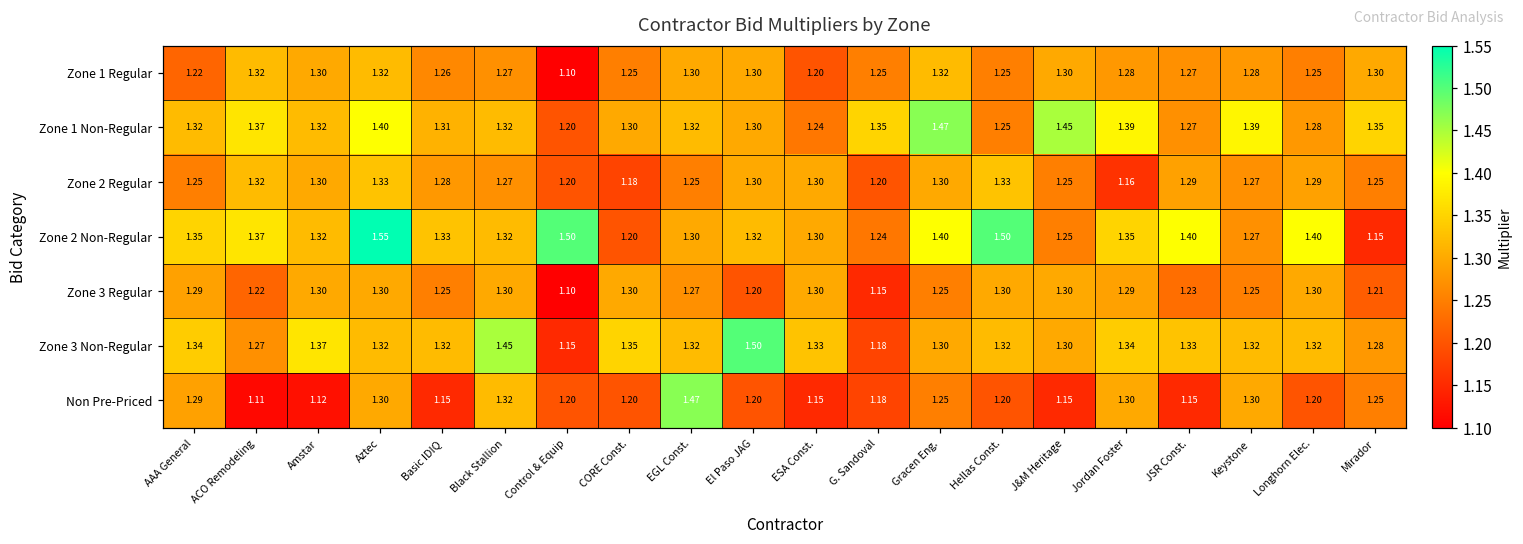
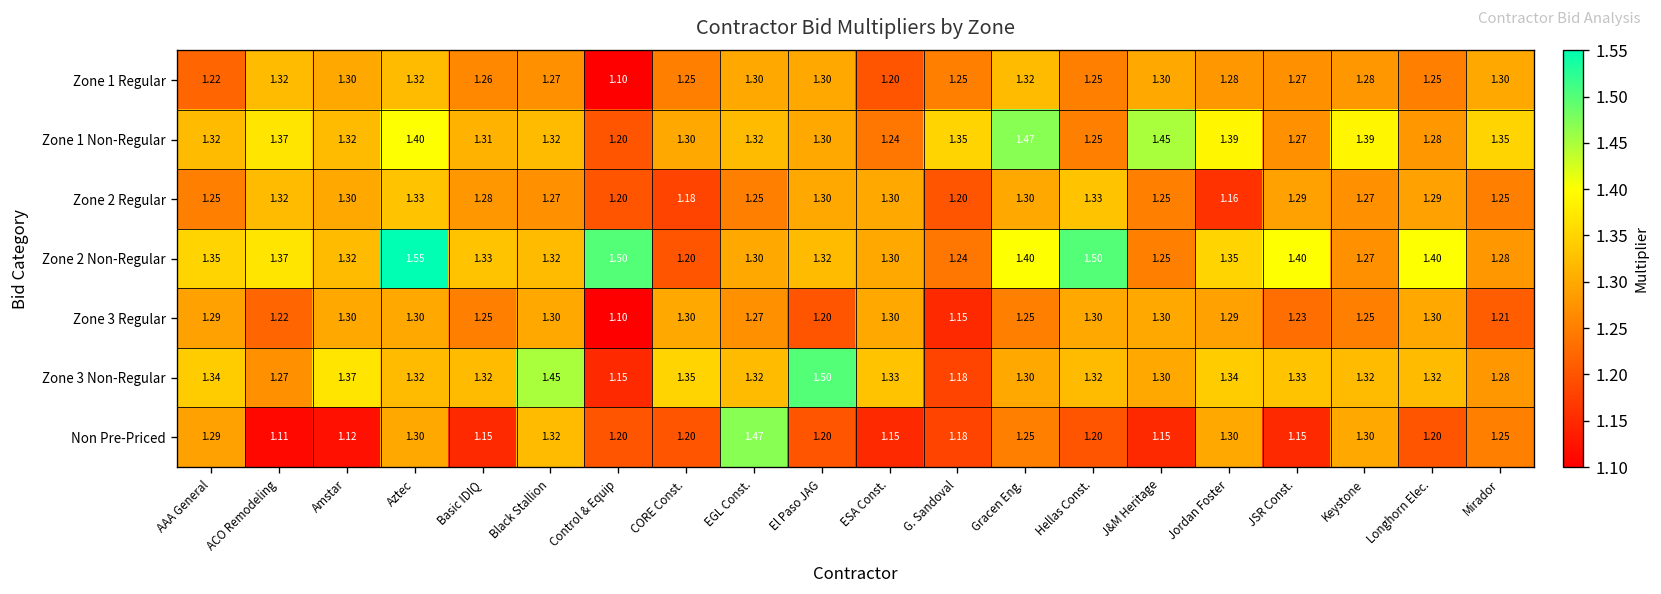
  {
    "Zone 1 Regular": {
      "AAA General": 1.22,
      "ACO Remodeling": 1.32,
      "Amstar": 1.30,
      "Aztec": 1.32,
      "Basic IDIQ": 1.26,
      "Black Stallion": 1.27,
      "Control & Equip": 1.10,
      "CORE Const.": 1.25,
      "EGL Const.": 1.30,
      "El Paso JAG": 1.30,
      "ESA Const.": 1.20,
      "G. Sandoval": 1.25,
      "Gracen Eng.": 1.32,
      "Hellas Const.": 1.25,
      "J&M Heritage": 1.30,
      "Jordan Foster": 1.28,
      "JSR Const.": 1.27,
      "Keystone": 1.28,
      "Longhorn Elec.": 1.25,
      "Mirador": 1.30
    },
    "Zone 1 Non-Regular": {
      "AAA General": 1.32,
      "ACO Remodeling": 1.37,
      "Amstar": 1.32,
      "Aztec": 1.40,
      "Basic IDIQ": 1.31,
      "Black Stallion": 1.32,
      "Control & Equip": 1.20,
      "CORE Const.": 1.30,
      "EGL Const.": 1.32,
      "El Paso JAG": 1.30,
      "ESA Const.": 1.24,
      "G. Sandoval": 1.35,
      "Gracen Eng.": 1.47,
      "Hellas Const.": 1.25,
      "J&M Heritage": 1.45,
      "Jordan Foster": 1.39,
      "JSR Const.": 1.27,
      "Keystone": 1.39,
      "Longhorn Elec.": 1.28,
      "Mirador": 1.35
    },
    "Zone 2 Regular": {
      "AAA General": 1.25,
      "ACO Remodeling": 1.32,
      "Amstar": 1.30,
      "Aztec": 1.33,
      "Basic IDIQ": 1.28,
      "Black Stallion": 1.27,
      "Control & Equip": 1.20,
      "CORE Const.": 1.18,
      "EGL Const.": 1.25,
      "El Paso JAG": 1.30,
      "ESA Const.": 1.30,
      "G. Sandoval": 1.20,
      "Gracen Eng.": 1.30,
      "Hellas Const.": 1.33,
      "J&M Heritage": 1.25,
      "Jordan Foster": 1.16,
      "JSR Const.": 1.29,
      "Keystone": 1.27,
      "Longhorn Elec.": 1.29,
      "Mirador": 1.25
    },
    "Zone 2 Non-Regular": {
      "AAA General": 1.35,
      "ACO Remodeling": 1.37,
      "Amstar": 1.32,
      "Aztec": 1.55,
      "Basic IDIQ": 1.33,
      "Black Stallion": 1.32,
      "Control & Equip": 1.50,
      "CORE Const.": 1.20,
      "EGL Const.": 1.30,
      "El Paso JAG": 1.32,
      "ESA Const.": 1.30,
      "G. Sandoval": 1.24,
      "Gracen Eng.": 1.40,
      "Hellas Const.": 1.50,
      "J&M Heritage": 1.25,
      "Jordan Foster": 1.35,
      "JSR Const.": 1.40,
      "Keystone": 1.27,
      "Longhorn Elec.": 1.40,
-     "Mirador": 1.15
+     "Mirador": 1.28
    },
    "Zone 3 Regular": {
      "AAA General": 1.29,
      "ACO Remodeling": 1.22,
      "Amstar": 1.30,
      "Aztec": 1.30,
      "Basic IDIQ": 1.25,
      "Black Stallion": 1.30,
      "Control & Equip": 1.10,
      "CORE Const.": 1.30,
      "EGL Const.": 1.27,
      "El Paso JAG": 1.20,
      "ESA Const.": 1.30,
      "G. Sandoval": 1.15,
      "Gracen Eng.": 1.25,
      "Hellas Const.": 1.30,
      "J&M Heritage": 1.30,
      "Jordan Foster": 1.29,
      "JSR Const.": 1.23,
      "Keystone": 1.25,
      "Longhorn Elec.": 1.30,
      "Mirador": 1.21
    },
    "Zone 3 Non-Regular": {
      "AAA General": 1.34,
      "ACO Remodeling": 1.27,
      "Amstar": 1.37,
      "Aztec": 1.32,
      "Basic IDIQ": 1.32,
      "Black Stallion": 1.45,
      "Control & Equip": 1.15,
      "CORE Const.": 1.35,
      "EGL Const.": 1.32,
      "El Paso JAG": 1.50,
      "ESA Const.": 1.33,
      "G. Sandoval": 1.18,
      "Gracen Eng.": 1.30,
      "Hellas Const.": 1.32,
      "J&M Heritage": 1.30,
      "Jordan Foster": 1.34,
      "JSR Const.": 1.33,
      "Keystone": 1.32,
      "Longhorn Elec.": 1.32,
      "Mirador": 1.28
    },
    "Non Pre-Priced": {
      "AAA General": 1.29,
      "ACO Remodeling": 1.11,
      "Amstar": 1.12,
      "Aztec": 1.30,
      "Basic IDIQ": 1.15,
      "Black Stallion": 1.32,
      "Control & Equip": 1.20,
      "CORE Const.": 1.20,
      "EGL Const.": 1.47,
      "El Paso JAG": 1.20,
      "ESA Const.": 1.15,
      "G. Sandoval": 1.18,
      "Gracen Eng.": 1.25,
      "Hellas Const.": 1.20,
      "J&M Heritage": 1.15,
      "Jordan Foster": 1.30,
      "JSR Const.": 1.15,
      "Keystone": 1.30,
      "Longhorn Elec.": 1.20,
      "Mirador": 1.25
    }
  }
